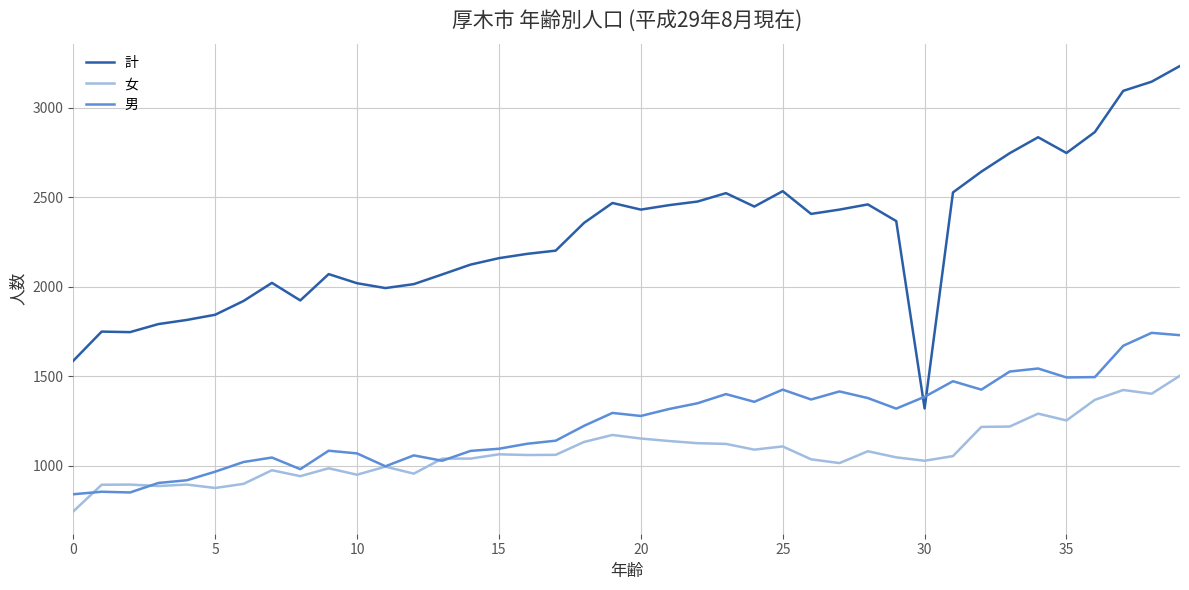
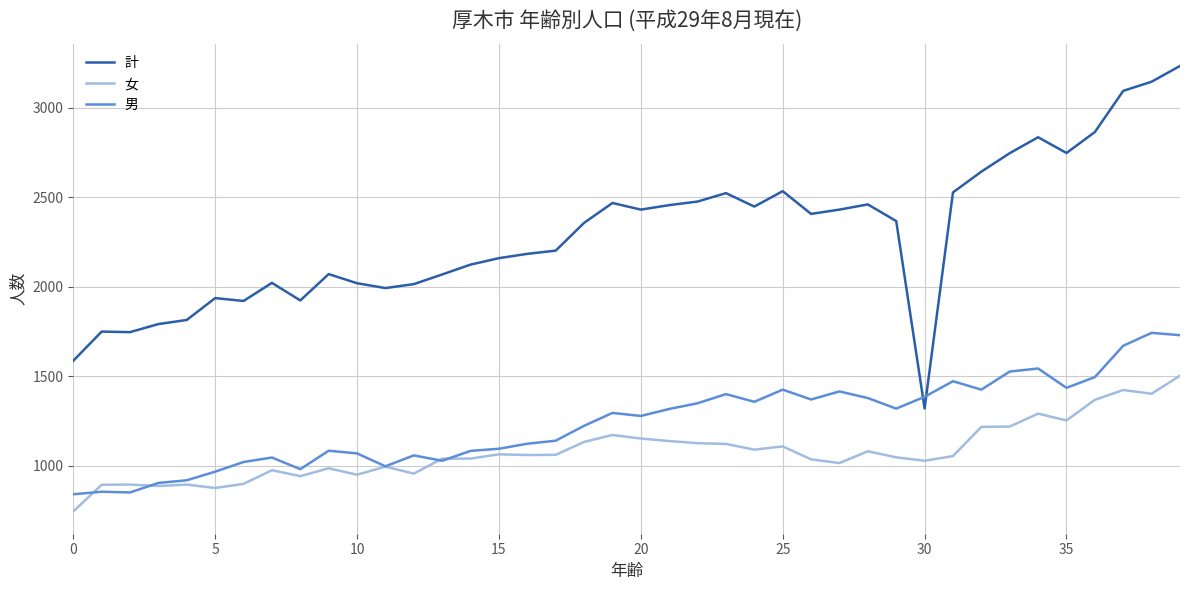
  {
    "計": {
      "0": 1590,
-     "5": 1840,
+     "5": 1940,
      "10": 2020,
      "15": 2160,
      "20": 2430,
      "25": 2530,
      "30": 1320,
      "35": 2750
    },
    "女": {
      "0": 750,
      "5": 880,
      "10": 950,
      "15": 1060,
      "20": 1150,
      "25": 1110,
      "30": 1030,
      "35": 1250
    },
    "男": {
      "0": 840,
      "5": 970,
      "10": 1070,
      "15": 1100,
      "20": 1280,
      "25": 1430,
      "30": 1390,
-     "35": 1490
+     "35": 1440
    }
  }
